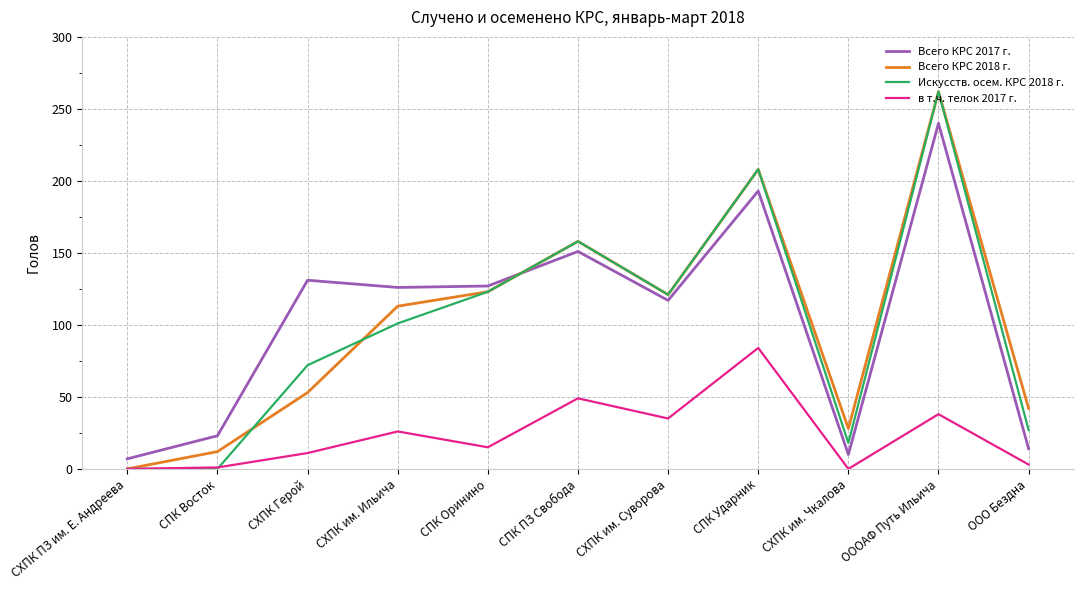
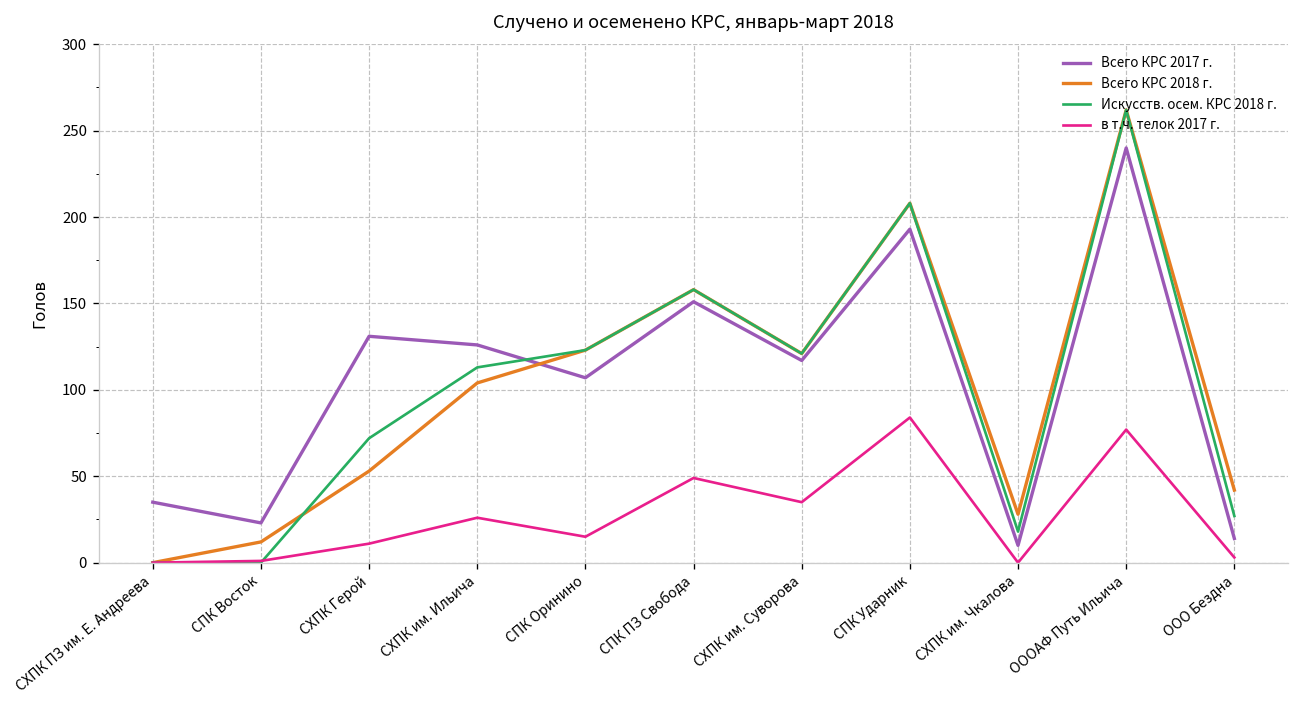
  {
    "Всего КРС 2017 г.": {
-     "СХПК ПЗ им. Е. Андреева": 7,
+     "СХПК ПЗ им. Е. Андреева": 35,
      "СПК Восток": 23,
      "СХПК Герой": 131,
      "СХПК им. Ильича": 126,
-     "СПК Оринино": 127,
+     "СПК Оринино": 107,
      "СПК ПЗ Свобода": 151,
      "СХПК им. Суворова": 117,
      "СПК Ударник": 193,
      "СХПК им. Чкалова": 10,
      "ОООАФ Путь Ильича": 240,
      "ООО Бездна": 14
    },
    "Всего КРС 2018 г.": {
      "СПК Восток": 12,
      "СХПК Герой": 53,
-     "СХПК им. Ильича": 113,
+     "СХПК им. Ильича": 104,
      "СХПК им. Чкалова": 28,
      "ООО Бездна": 42
    },
    "Искусств. осем. КРС 2018 г.": {
      "СХПК Герой": 72,
-     "СХПК им. Ильича": 101,
+     "СХПК им. Ильича": 113,
      "СХПК им. Чкалова": 18,
      "ООО Бездна": 27
    },
    "в т.ч. телок 2017 г.": {
      "СХПК Герой": 11,
      "СХПК им. Ильича": 26,
      "СПК Оринино": 15,
      "СПК ПЗ Свобода": 49,
      "СХПК им. Суворова": 35,
      "СПК Ударник": 84,
      "СХПК им. Чкалова": 0,
-     "ОООАФ Путь Ильича": 38,
+     "ОООАФ Путь Ильича": 77,
      "ООО Бездна": 3
    }
  }
